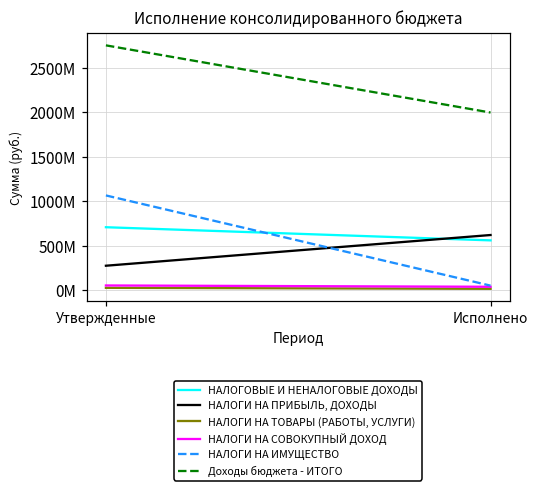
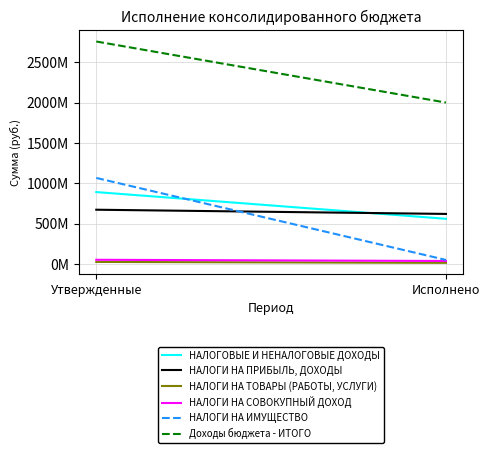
  {
    "НАЛОГОВЫЕ И НЕНАЛОГОВЫЕ ДОХОДЫ": {
-     "Утвержденные": 700000000,
+     "Утвержденные": 900000000,
      "Исполнено": 600000000
    },
    "НАЛОГИ НА ПРИБЫЛЬ, ДОХОДЫ": {
-     "Утвержденные": 300000000,
+     "Утвержденные": 700000000,
      "Исполнено": 600000000
    },
    "НАЛОГИ НА ИМУЩЕСТВО": {
      "Утвержденные": 1100000000
    },
    "Доходы бюджета - ИТОГО": {
      "Утвержденные": 2800000000,
      "Исполнено": 2000000000
    }
  }
